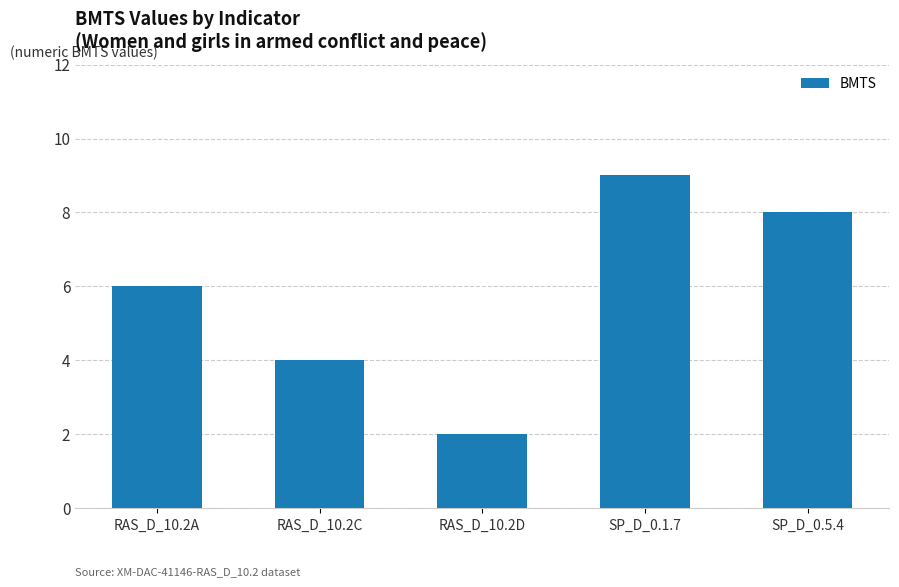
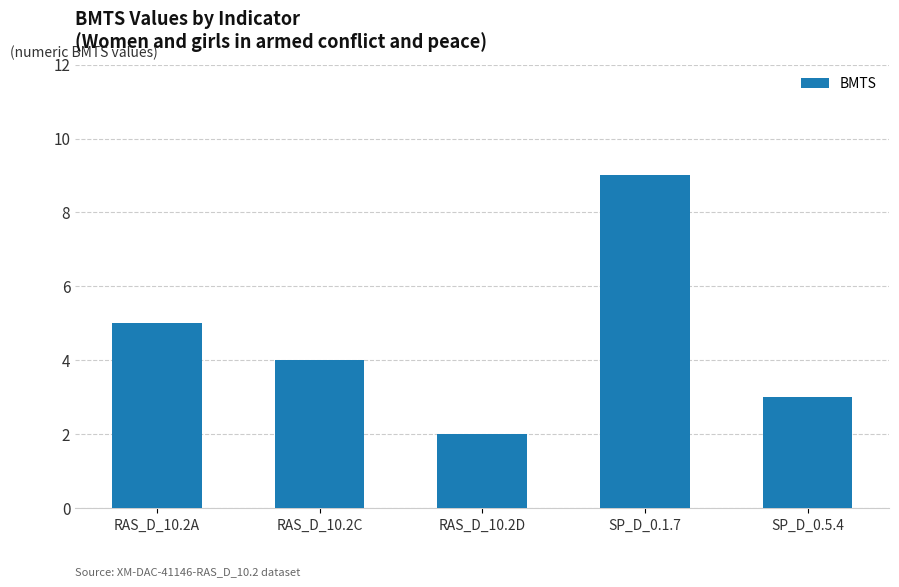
  {
-   "RAS_D_10.2A": 6,
+   "RAS_D_10.2A": 5,
    "RAS_D_10.2C": 4,
    "RAS_D_10.2D": 2,
    "SP_D_0.1.7": 9,
-   "SP_D_0.5.4": 8
+   "SP_D_0.5.4": 3
  }
